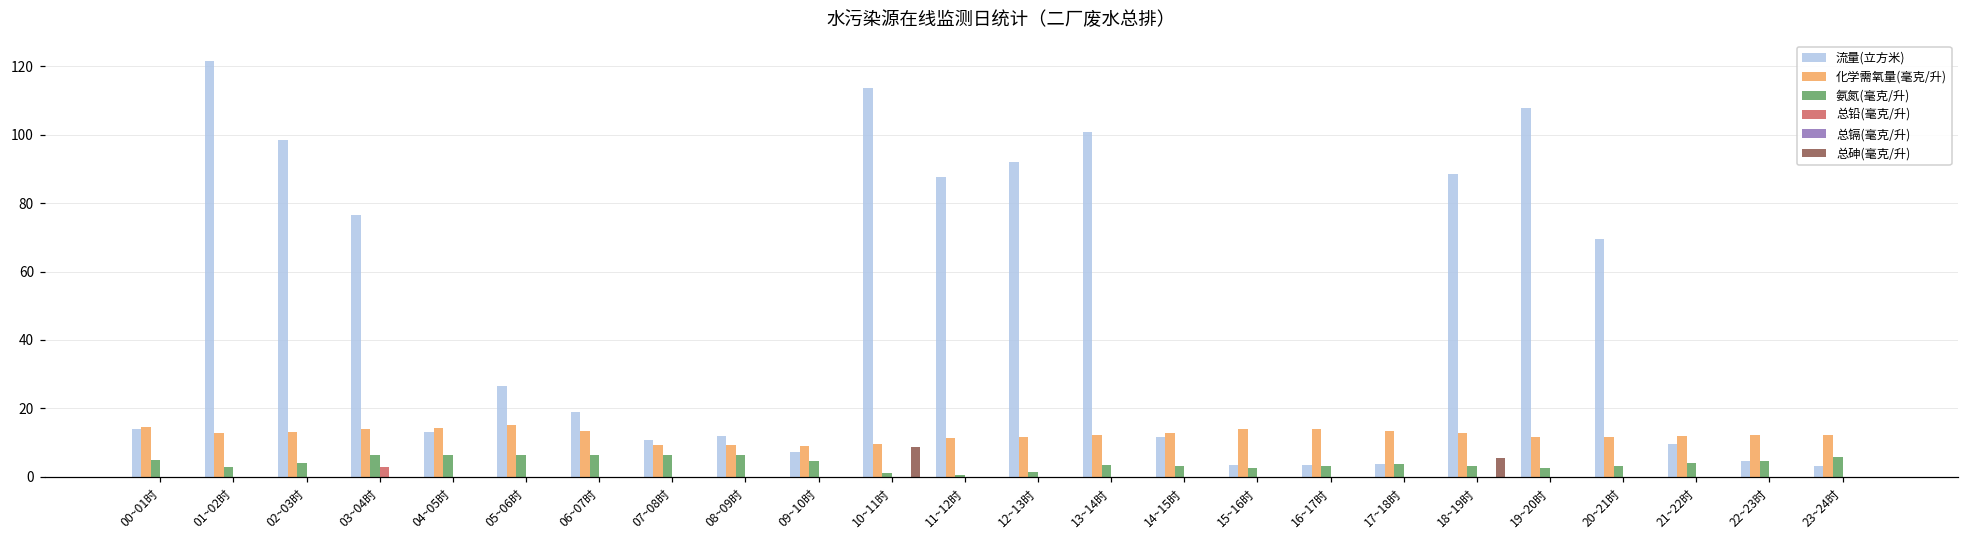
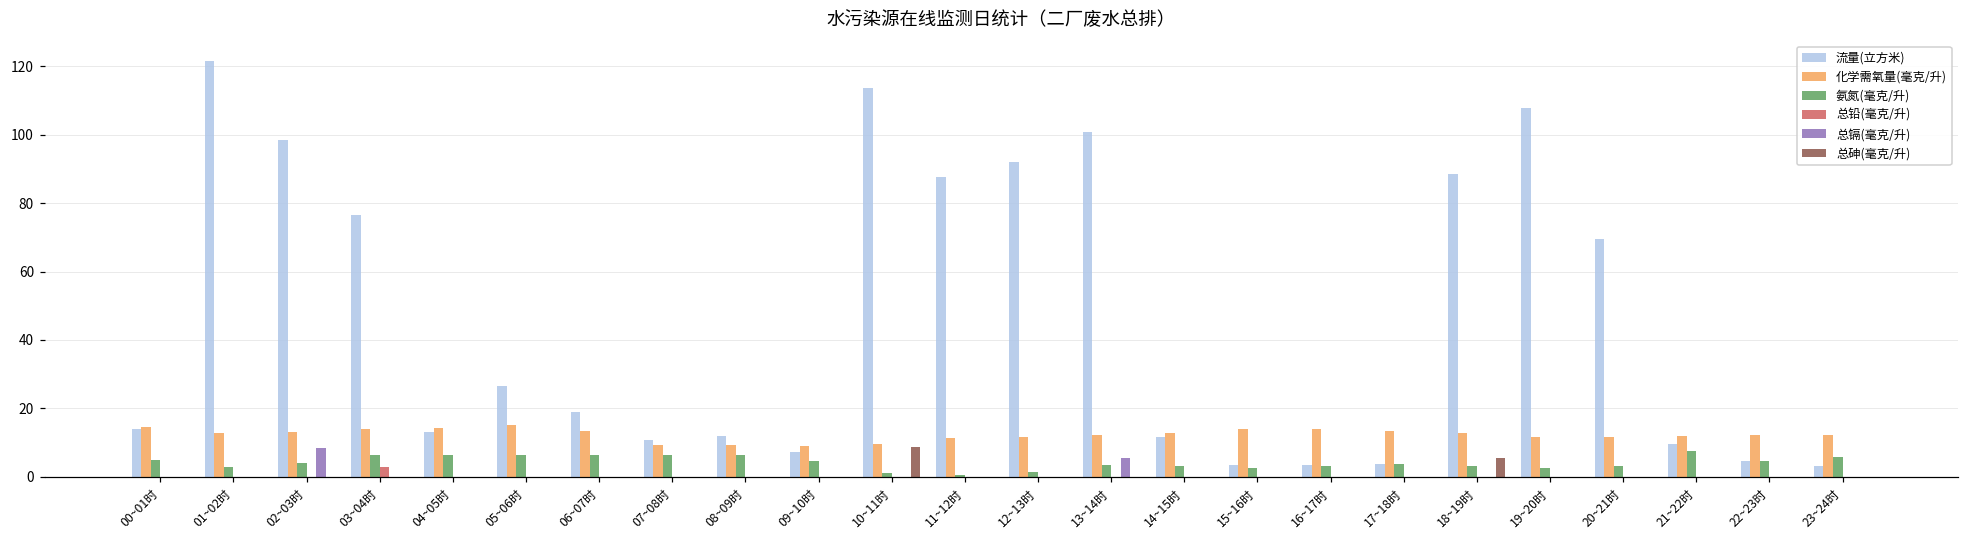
  {
    "流量(立方米)": {
      "00~01时": 14,
      "01~02时": 121,
      "02~03时": 98,
      "03~04时": 76,
      "04~05时": 13,
      "05~06时": 27,
      "06~07时": 19,
      "07~08时": 11,
      "08~09时": 12,
      "09~10时": 7,
      "10~11时": 114,
      "11~12时": 88,
      "12~13时": 92,
      "13~14时": 101,
      "14~15时": 11,
      "15~16时": 3,
      "16~17时": 4,
      "17~18时": 4,
      "18~19时": 89,
      "19~20时": 108,
      "20~21时": 70,
      "21~22时": 10,
      "22~23时": 5,
      "23~24时": 3
    },
    "化学需氧量(毫克/升)": {
      "00~01时": 14,
      "01~02时": 13,
      "02~03时": 13,
      "03~04时": 14,
      "04~05时": 14,
      "05~06时": 15,
      "06~07时": 13,
      "07~08时": 9,
      "08~09时": 9,
      "09~10时": 9,
      "10~11时": 10,
      "11~12时": 11,
      "12~13时": 12,
      "13~14时": 12,
      "14~15时": 13,
      "15~16时": 14,
      "16~17时": 14,
      "17~18时": 14,
      "18~19时": 13,
      "19~20时": 12,
      "20~21时": 12,
      "21~22时": 12,
      "22~23时": 12,
      "23~24时": 12
    },
    "氨氮(毫克/升)": {
      "00~01时": 5,
      "01~02时": 3,
      "02~03时": 4,
      "03~04时": 6,
      "04~05时": 6,
      "05~06时": 6,
      "06~07时": 6,
      "07~08时": 6,
      "08~09时": 6,
      "09~10时": 5,
      "10~11时": 1,
      "12~13时": 1,
      "13~14时": 3,
      "14~15时": 3,
      "15~16时": 3,
      "16~17时": 3,
      "17~18时": 4,
      "18~19时": 3,
      "19~20时": 2,
      "20~21时": 3,
-     "21~22时": 4,
+     "21~22时": 8,
      "22~23时": 5,
      "23~24时": 6
    },
    "总铅(毫克/升)": {
      "03~04时": 3
    },
    "总镉(毫克/升)": {
-     "02~03时": 0,
-     "13~14时": 0
+     "02~03时": 8,
+     "13~14时": 6
    },
    "总砷(毫克/升)": {
      "10~11时": 9,
      "18~19时": 5
    }
  }
